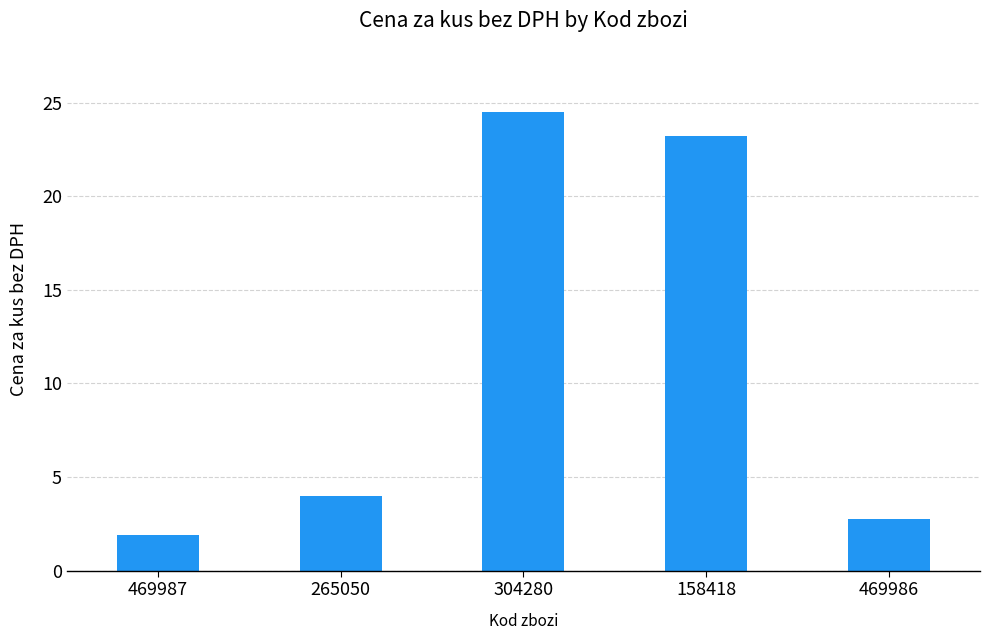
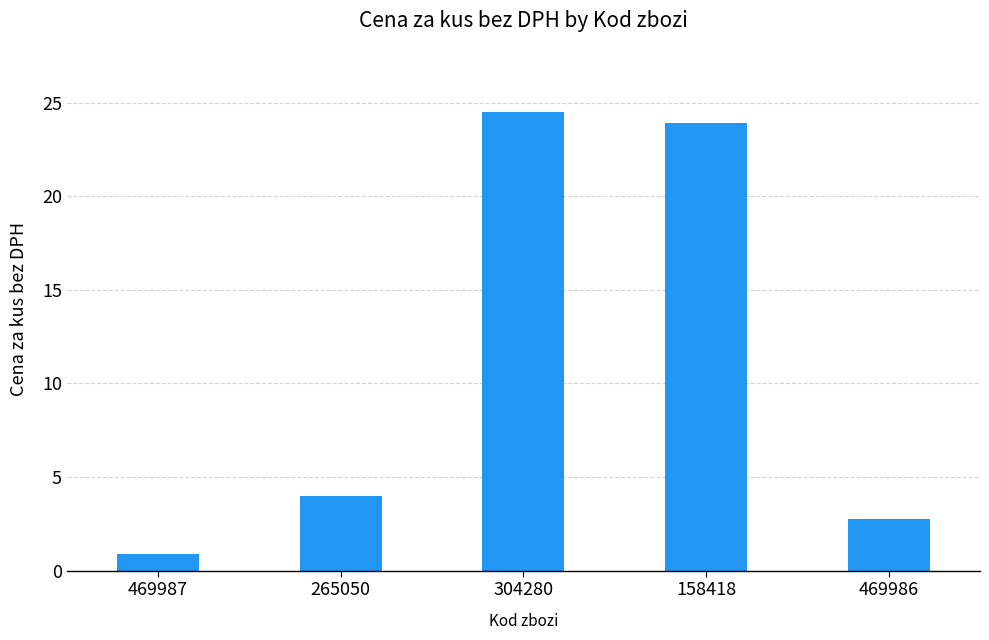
  {
-   "469987": 1.9,
+   "469987": 0.9,
    "265050": 4.0,
    "304280": 24.5,
-   "158418": 23.2,
+   "158418": 23.9,
    "469986": 2.7
  }
